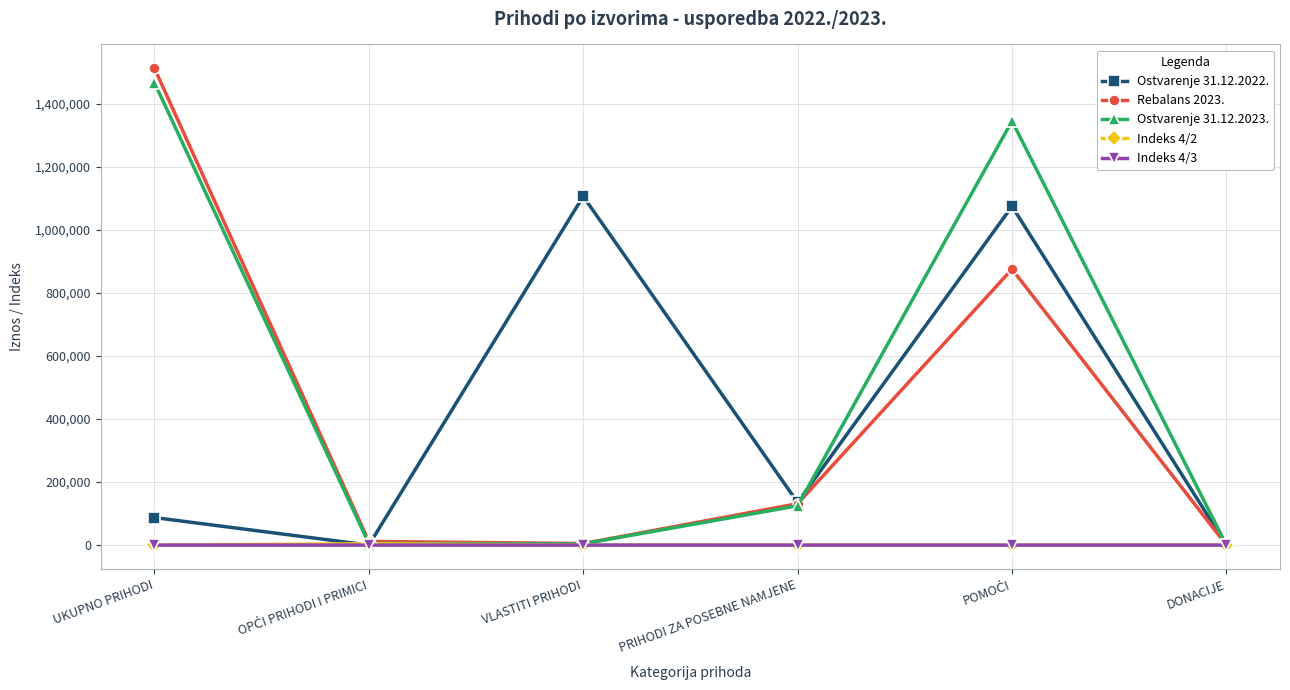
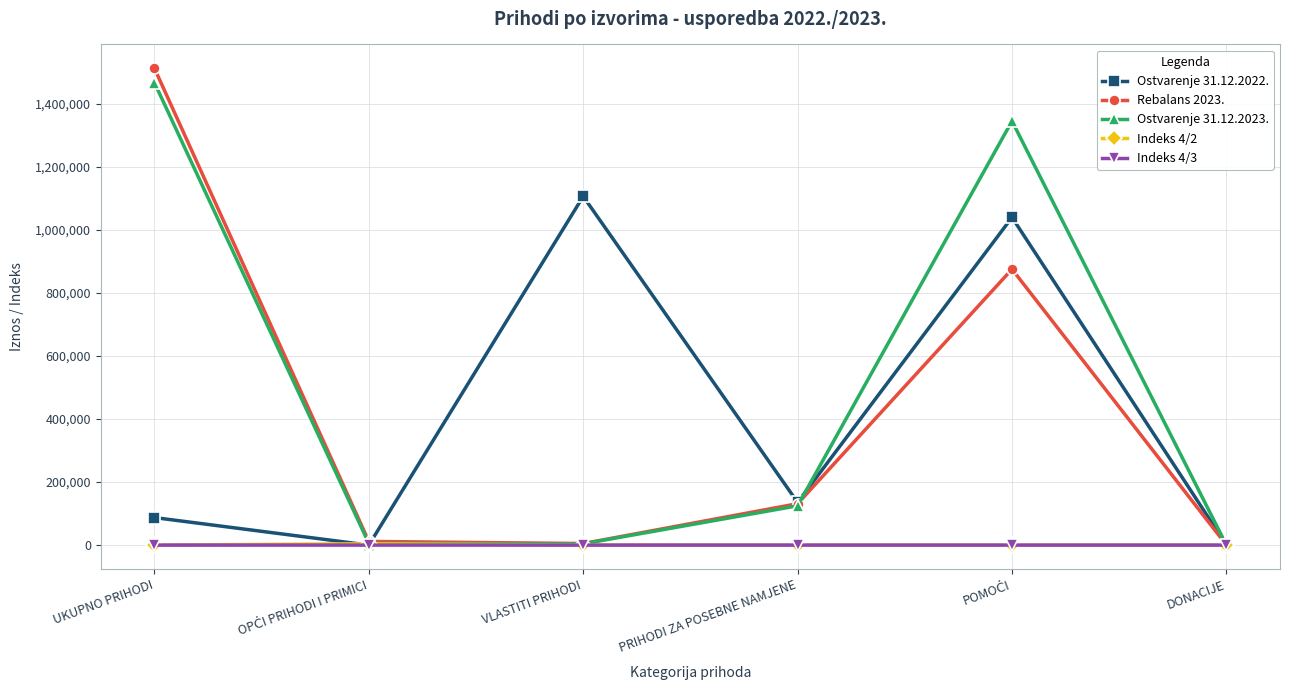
  {
    "Ostvarenje 31.12.2022.": {
      "UKUPNO PRIHODI": "90,000",
      "VLASTITI PRIHODI": "1,110,000",
-     "POMOĆI": "1,080,000"
+     "POMOĆI": "1,040,000"
    },
    "Rebalans 2023.": {
      "UKUPNO PRIHODI": "1,510,000",
      "POMOĆI": "880,000"
    },
    "Ostvarenje 31.12.2023.": {
      "UKUPNO PRIHODI": "1,470,000",
      "POMOĆI": "1,350,000"
    }
  }
